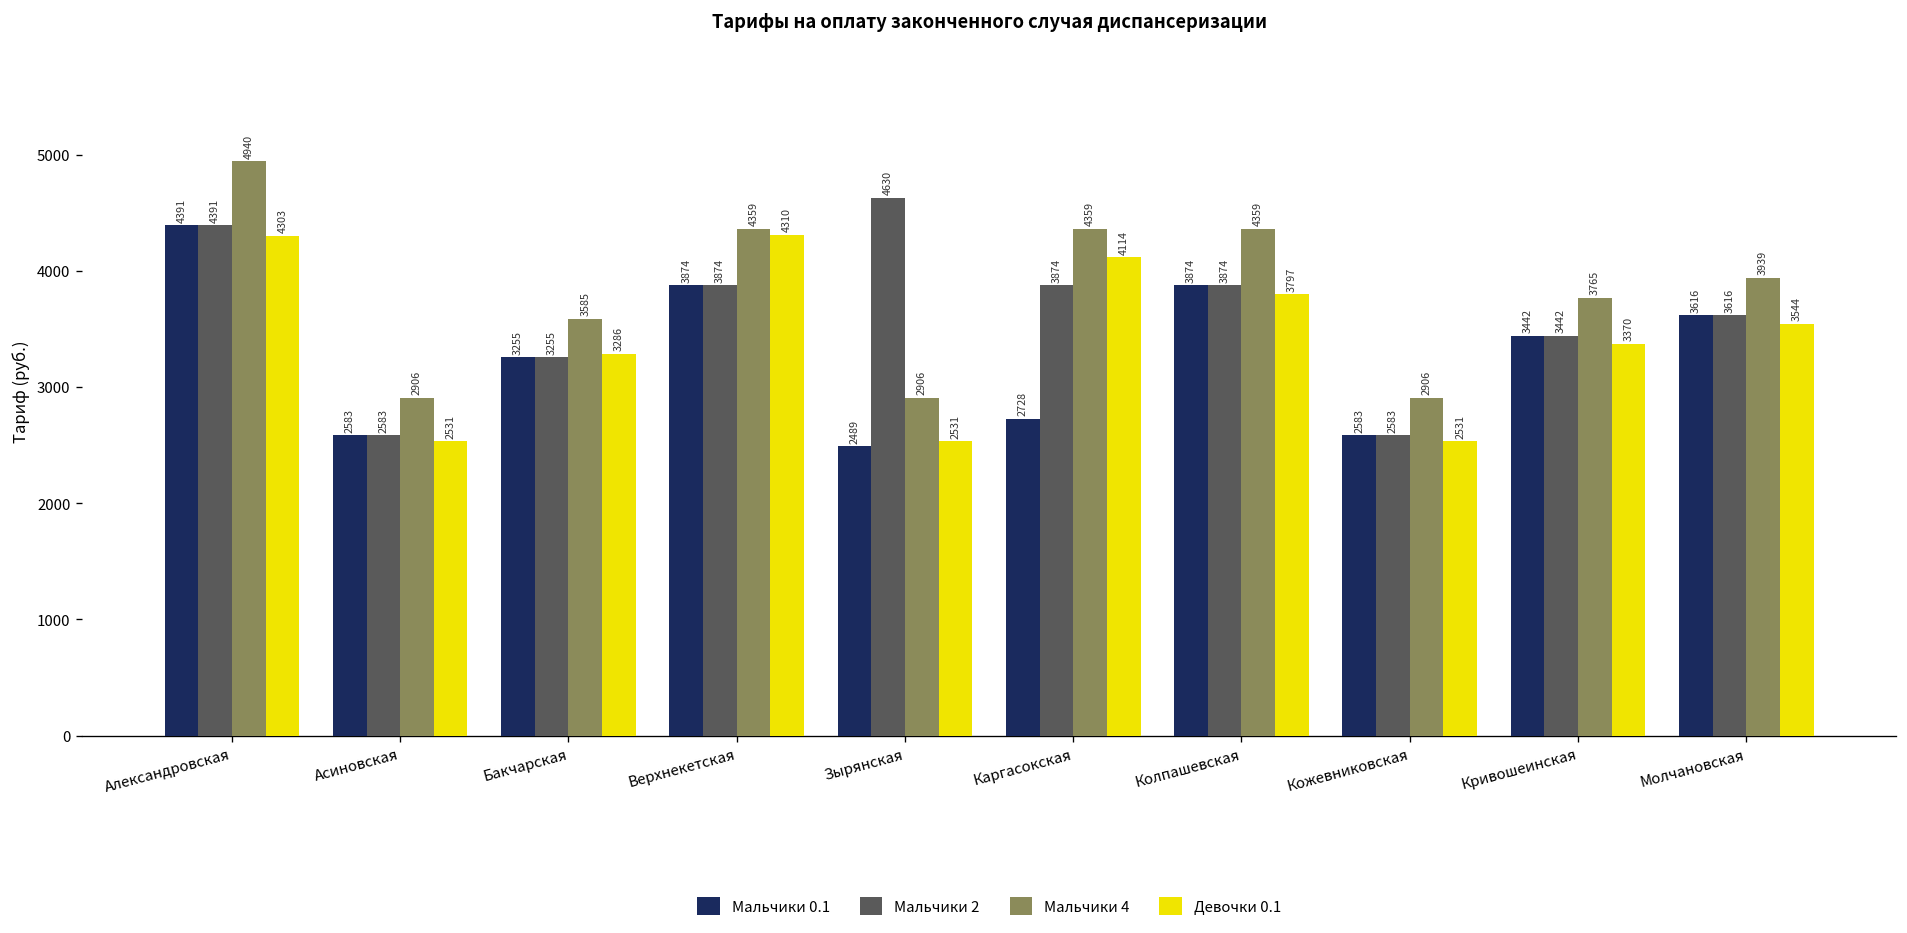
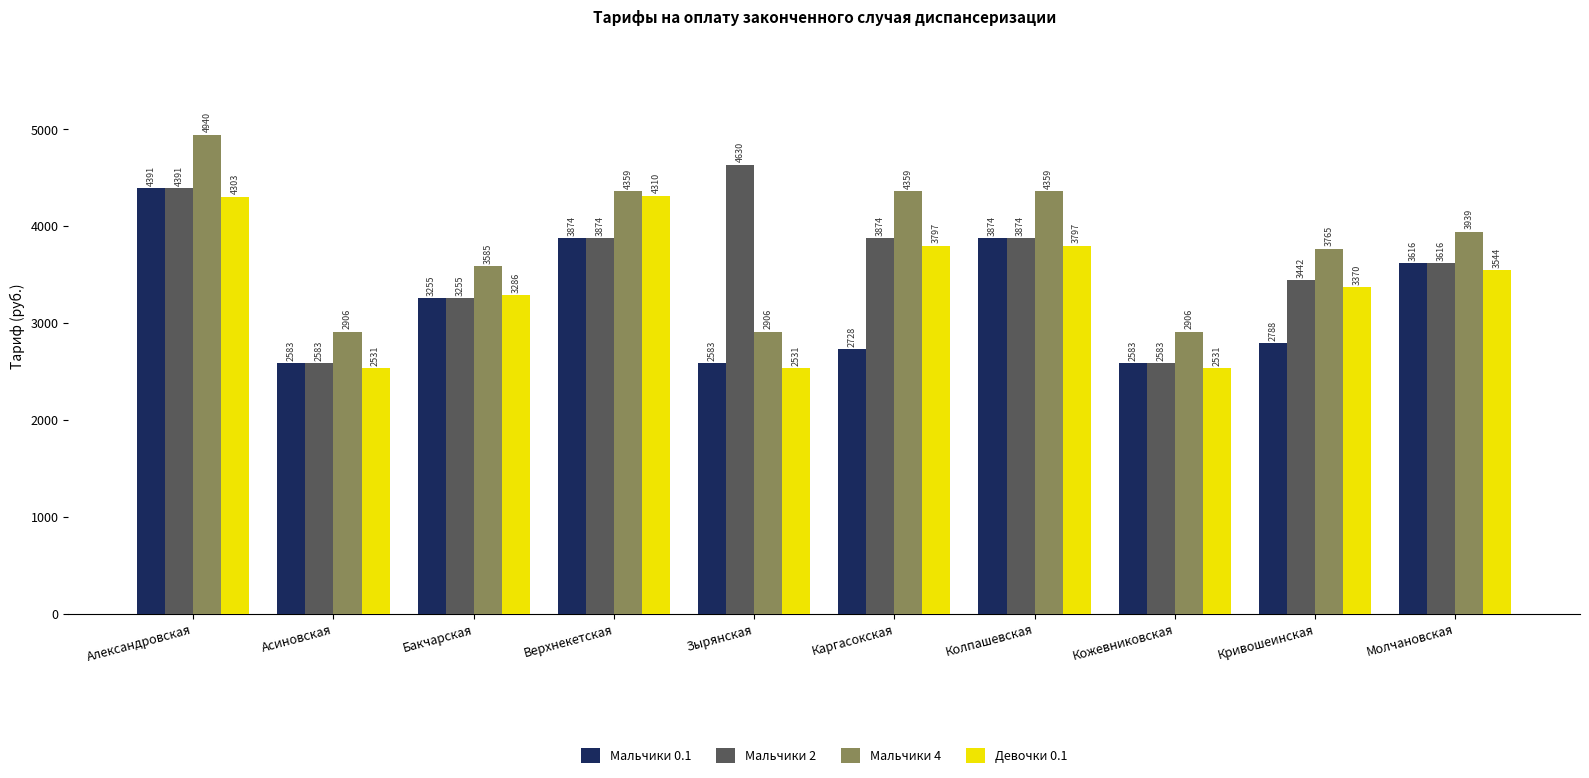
  {
    "Мальчики 0.1": {
      "Александровская": 4391,
      "Асиновская": 2583,
      "Бакчарская": 3255,
      "Верхнекетская": 3874,
-     "Зырянская": 2489,
+     "Зырянская": 2583,
      "Каргасокская": 2728,
      "Колпашевская": 3874,
      "Кожевниковская": 2583,
-     "Кривошеинская": 3442,
+     "Кривошеинская": 2788,
      "Молчановская": 3616
    },
    "Мальчики 2": {
      "Александровская": 4391,
      "Асиновская": 2583,
      "Бакчарская": 3255,
      "Верхнекетская": 3874,
      "Зырянская": 4630,
      "Каргасокская": 3874,
      "Колпашевская": 3874,
      "Кожевниковская": 2583,
      "Кривошеинская": 3442,
      "Молчановская": 3616
    },
    "Мальчики 4": {
      "Александровская": 4940,
      "Асиновская": 2906,
      "Бакчарская": 3585,
      "Верхнекетская": 4359,
      "Зырянская": 2906,
      "Каргасокская": 4359,
      "Колпашевская": 4359,
      "Кожевниковская": 2906,
      "Кривошеинская": 3765,
      "Молчановская": 3939
    },
    "Девочки 0.1": {
      "Александровская": 4303,
      "Асиновская": 2531,
      "Бакчарская": 3286,
      "Верхнекетская": 4310,
      "Зырянская": 2531,
-     "Каргасокская": 4114,
+     "Каргасокская": 3797,
      "Колпашевская": 3797,
      "Кожевниковская": 2531,
      "Кривошеинская": 3370,
      "Молчановская": 3544
    }
  }
